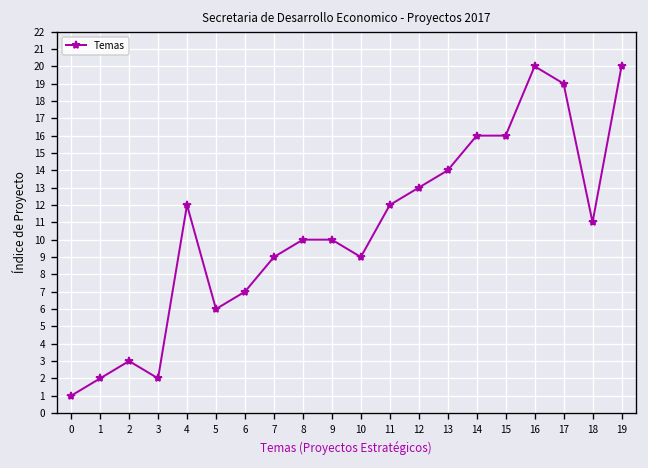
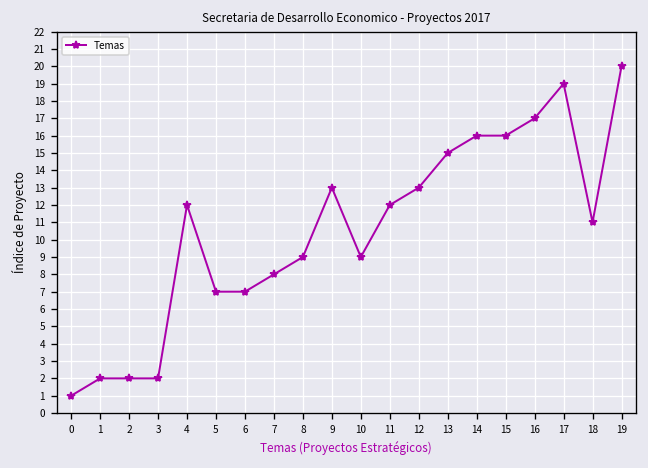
  {
    "0": 1,
    "1": 2,
-   "2": 3,
+   "2": 2,
    "3": 2,
    "4": 12,
-   "5": 6,
+   "5": 7,
    "6": 7,
-   "7": 9,
-   "8": 10,
-   "9": 10,
+   "7": 8,
+   "8": 9,
+   "9": 13,
    "10": 9,
    "11": 12,
    "12": 13,
-   "13": 14,
+   "13": 15,
    "14": 16,
    "15": 16,
-   "16": 20,
+   "16": 17,
    "17": 19,
    "18": 11,
    "19": 20
  }
